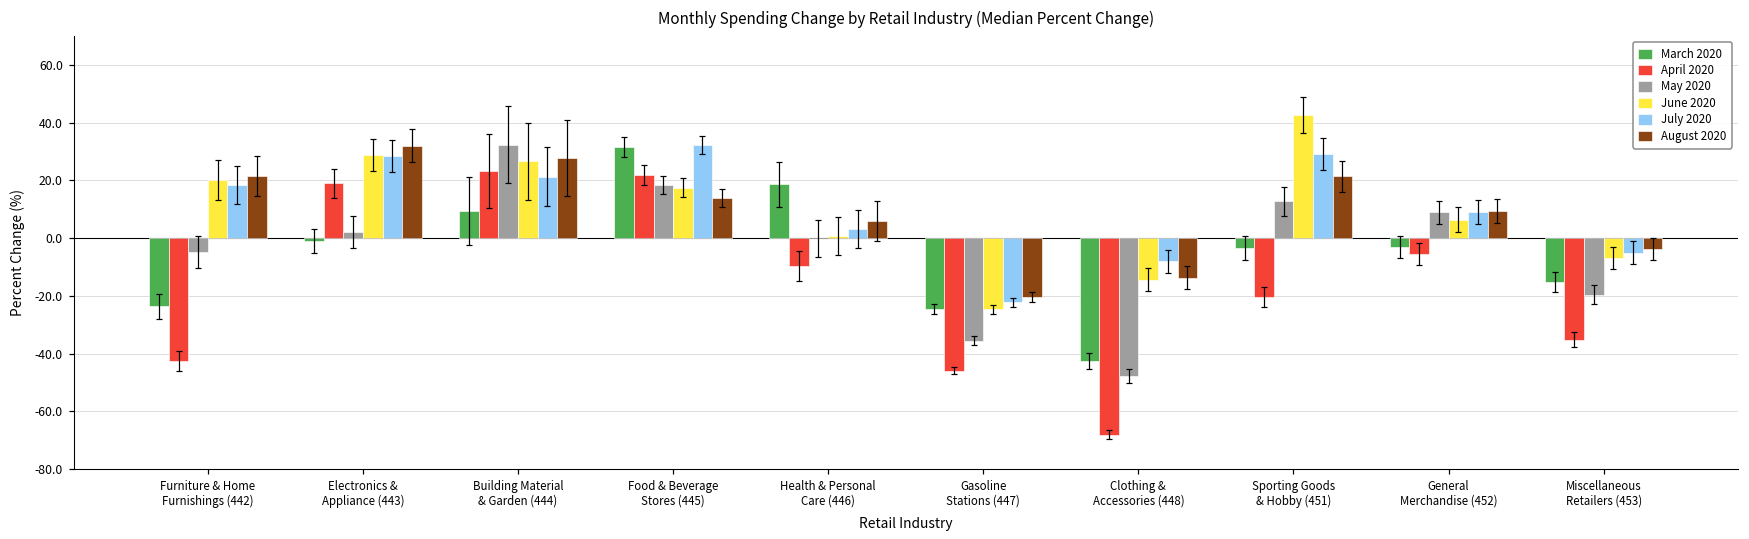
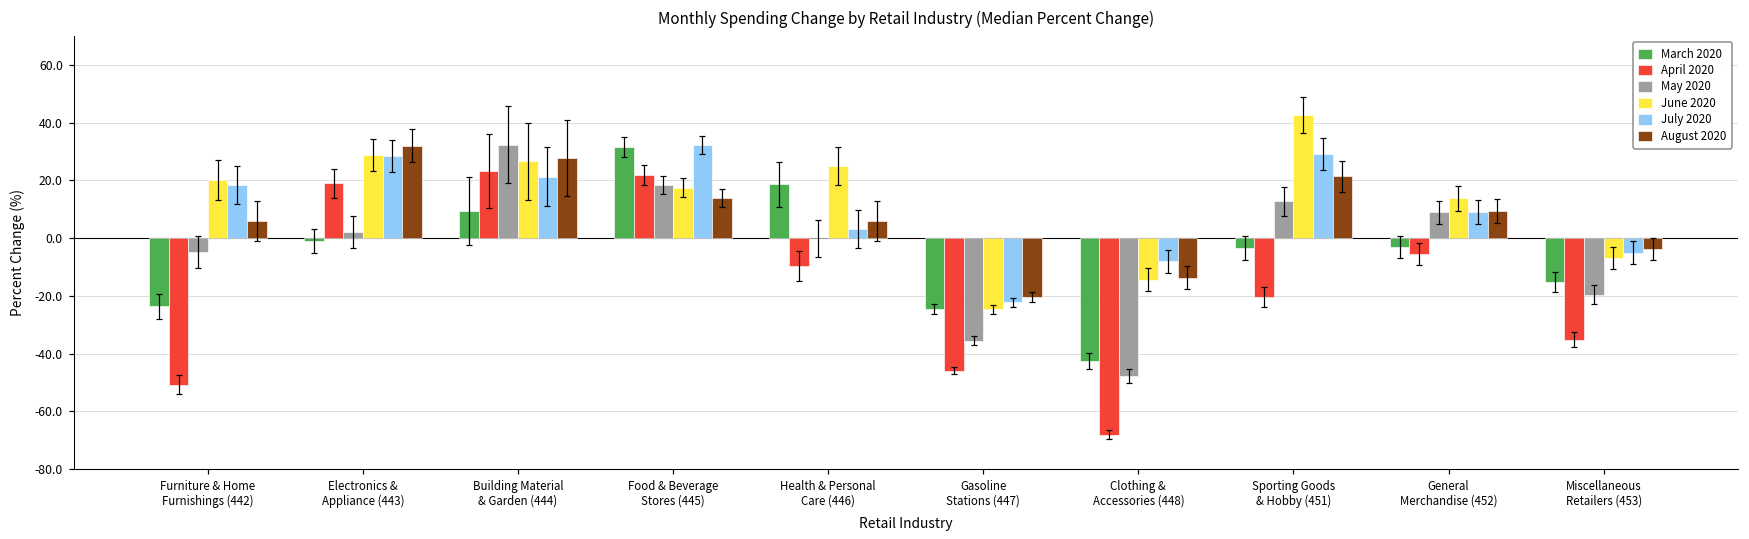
  {
    "March 2020": {
      "Furniture & Home Furnishings (442)": -24,
      "Electronics & Appliance (443)": -1,
      "Building Material & Garden (444)": 9,
      "Food & Beverage Stores (445)": 32,
      "Health & Personal Care (446)": 19,
      "Gasoline Stations (447)": -25,
      "Clothing & Accessories (448)": -43,
      "Sporting Goods & Hobby (451)": -3,
      "General Merchandise (452)": -3,
      "Miscellaneous Retailers (453)": -15
    },
    "April 2020": {
-     "Furniture & Home Furnishings (442)": -43,
+     "Furniture & Home Furnishings (442)": -51,
      "Electronics & Appliance (443)": 19,
      "Building Material & Garden (444)": 23,
      "Food & Beverage Stores (445)": 22,
      "Health & Personal Care (446)": -10,
      "Gasoline Stations (447)": -46,
      "Clothing & Accessories (448)": -68,
      "Sporting Goods & Hobby (451)": -21,
      "General Merchandise (452)": -6,
      "Miscellaneous Retailers (453)": -35
    },
    "May 2020": {
      "Furniture & Home Furnishings (442)": -5,
      "Electronics & Appliance (443)": 2,
      "Building Material & Garden (444)": 32,
      "Food & Beverage Stores (445)": 19,
      "Gasoline Stations (447)": -36,
      "Clothing & Accessories (448)": -48,
      "Sporting Goods & Hobby (451)": 13,
      "General Merchandise (452)": 9,
      "Miscellaneous Retailers (453)": -20
    },
    "June 2020": {
      "Furniture & Home Furnishings (442)": 20,
      "Electronics & Appliance (443)": 29,
      "Building Material & Garden (444)": 27,
      "Food & Beverage Stores (445)": 18,
-     "Health & Personal Care (446)": 1,
+     "Health & Personal Care (446)": 25,
      "Gasoline Stations (447)": -25,
      "Clothing & Accessories (448)": -14,
      "Sporting Goods & Hobby (451)": 43,
-     "General Merchandise (452)": 6,
+     "General Merchandise (452)": 14,
      "Miscellaneous Retailers (453)": -7
    },
    "July 2020": {
      "Furniture & Home Furnishings (442)": 18,
      "Electronics & Appliance (443)": 29,
      "Building Material & Garden (444)": 21,
      "Food & Beverage Stores (445)": 32,
      "Health & Personal Care (446)": 3,
      "Gasoline Stations (447)": -22,
      "Clothing & Accessories (448)": -8,
      "Sporting Goods & Hobby (451)": 29,
      "General Merchandise (452)": 9,
      "Miscellaneous Retailers (453)": -5
    },
    "August 2020": {
-     "Furniture & Home Furnishings (442)": 22,
+     "Furniture & Home Furnishings (442)": 6,
      "Electronics & Appliance (443)": 32,
      "Building Material & Garden (444)": 28,
      "Food & Beverage Stores (445)": 14,
      "Health & Personal Care (446)": 6,
      "Gasoline Stations (447)": -20,
      "Clothing & Accessories (448)": -14,
      "Sporting Goods & Hobby (451)": 21,
      "General Merchandise (452)": 10,
      "Miscellaneous Retailers (453)": -4
    }
  }
